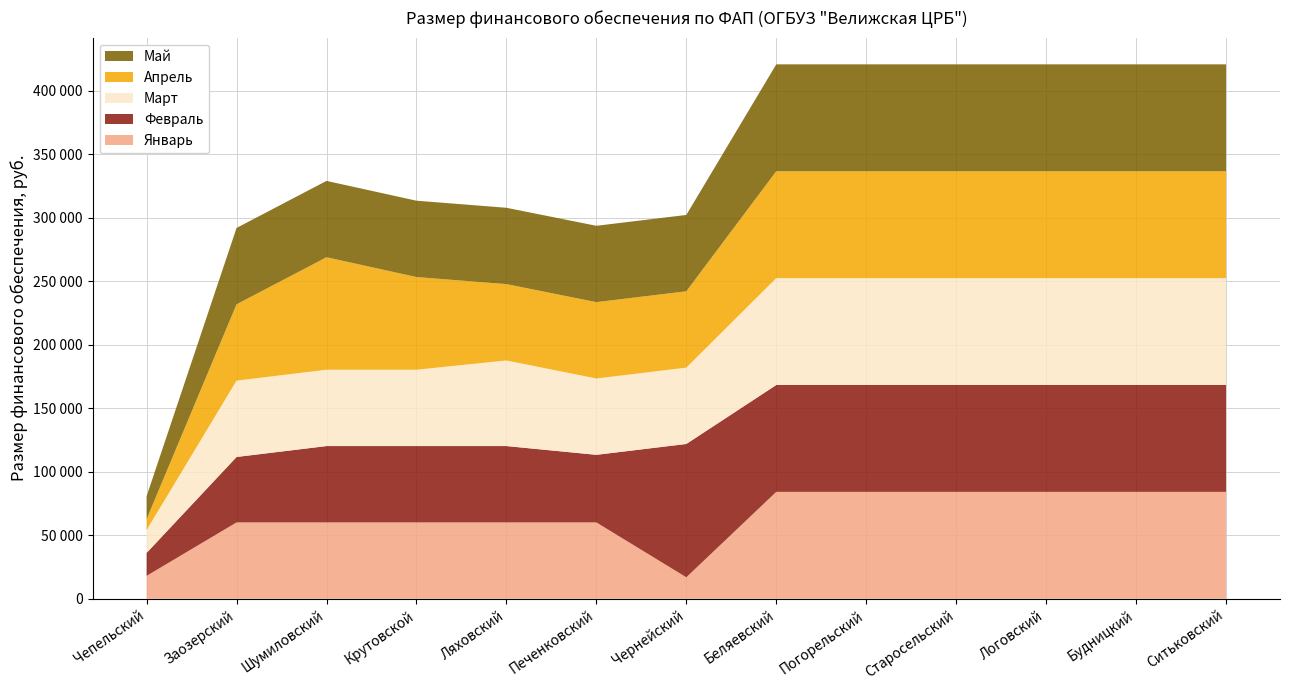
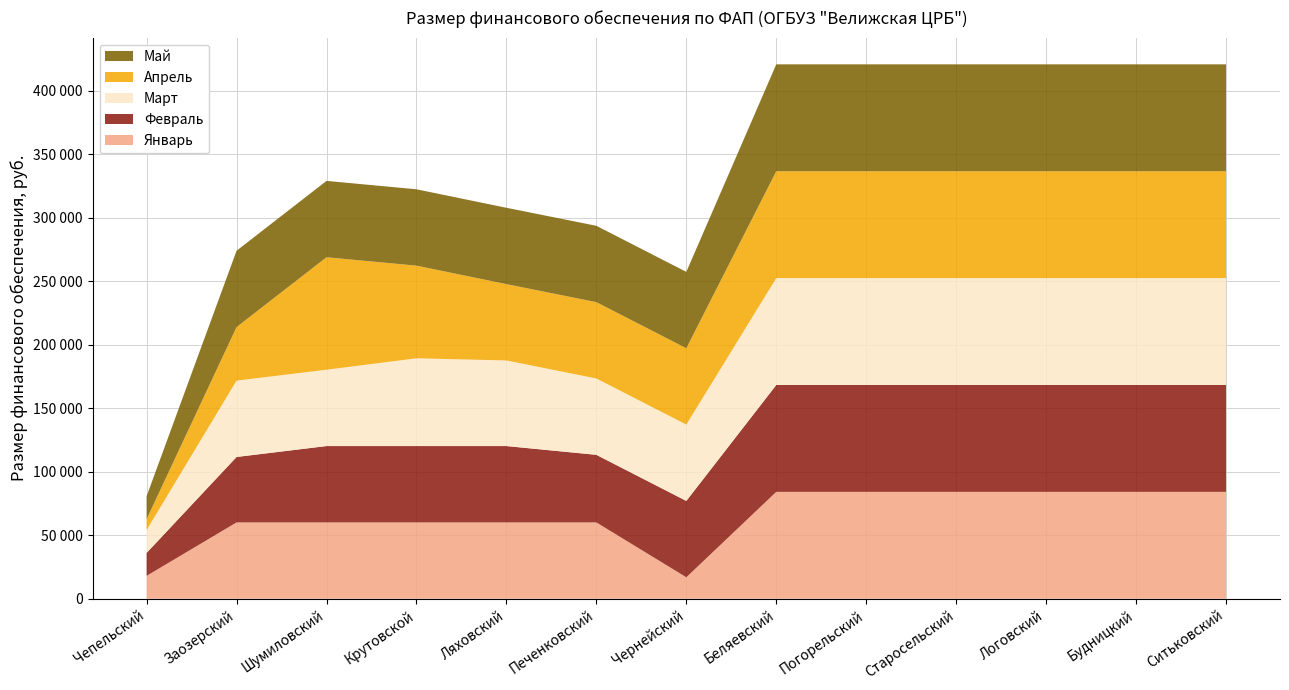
  {
    "Январь": {
      "Чепельский": 18000,
      "Заозерский": 60000,
      "Шумиловский": 60000,
      "Крутовской": 60000,
      "Ляховский": 60000,
      "Печенковский": 60000,
      "Чернейский": 17000,
      "Беляевский": 84000,
      "Погорельский": 84000,
      "Старосельский": 84000,
      "Логовский": 84000,
      "Будницкий": 84000,
      "Ситьковский": 84000
    },
    "Февраль": {
      "Чепельский": 18000,
      "Заозерский": 52000,
      "Шумиловский": 60000,
      "Крутовской": 60000,
      "Ляховский": 60000,
      "Печенковский": 53000,
-     "Чернейский": 105000,
+     "Чернейский": 60000,
      "Беляевский": 84000,
      "Погорельский": 84000,
      "Старосельский": 84000,
      "Логовский": 84000,
      "Будницкий": 84000,
      "Ситьковский": 84000
    },
    "Март": {
      "Чепельский": 18000,
      "Заозерский": 60000,
      "Шумиловский": 60000,
-     "Крутовской": 60000,
+     "Крутовской": 69000,
      "Ляховский": 67000,
      "Печенковский": 60000,
      "Чернейский": 60000,
      "Беляевский": 84000,
      "Погорельский": 84000,
      "Старосельский": 84000,
      "Логовский": 84000,
      "Будницкий": 84000,
      "Ситьковский": 84000
    },
    "Апрель": {
      "Чепельский": 9000,
-     "Заозерский": 60000,
+     "Заозерский": 42000,
      "Шумиловский": 89000,
      "Крутовской": 73000,
      "Ляховский": 60000,
      "Печенковский": 60000,
      "Чернейский": 60000,
      "Беляевский": 84000,
      "Погорельский": 84000,
      "Старосельский": 84000,
      "Логовский": 84000,
      "Будницкий": 84000,
      "Ситьковский": 84000
    },
    "Май": {
      "Чепельский": 18000,
      "Заозерский": 60000,
      "Шумиловский": 60000,
      "Крутовской": 60000,
      "Ляховский": 60000,
      "Печенковский": 60000,
      "Чернейский": 60000,
      "Беляевский": 84000,
      "Погорельский": 84000,
      "Старосельский": 84000,
      "Логовский": 84000,
      "Будницкий": 84000,
      "Ситьковский": 84000
    }
  }
